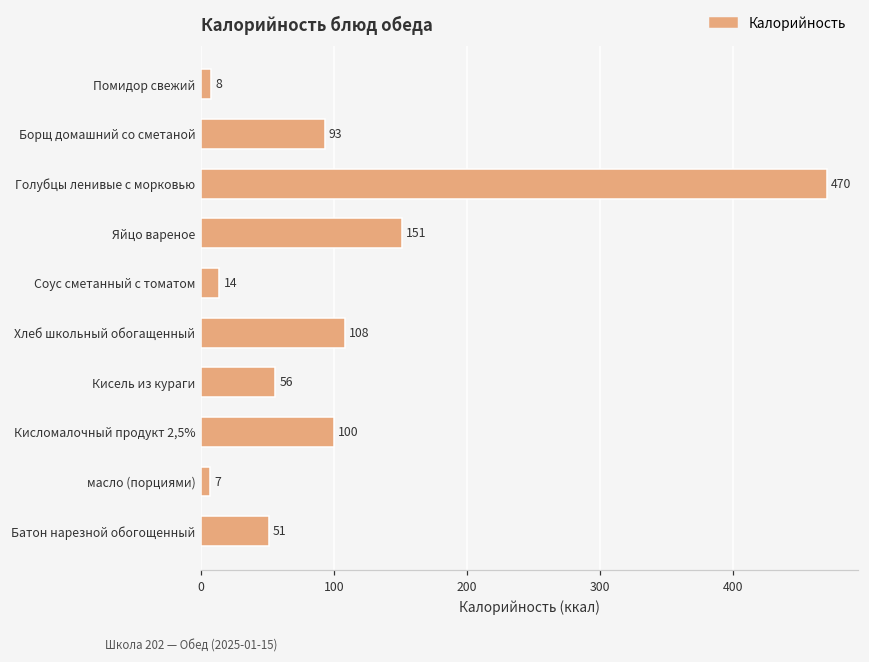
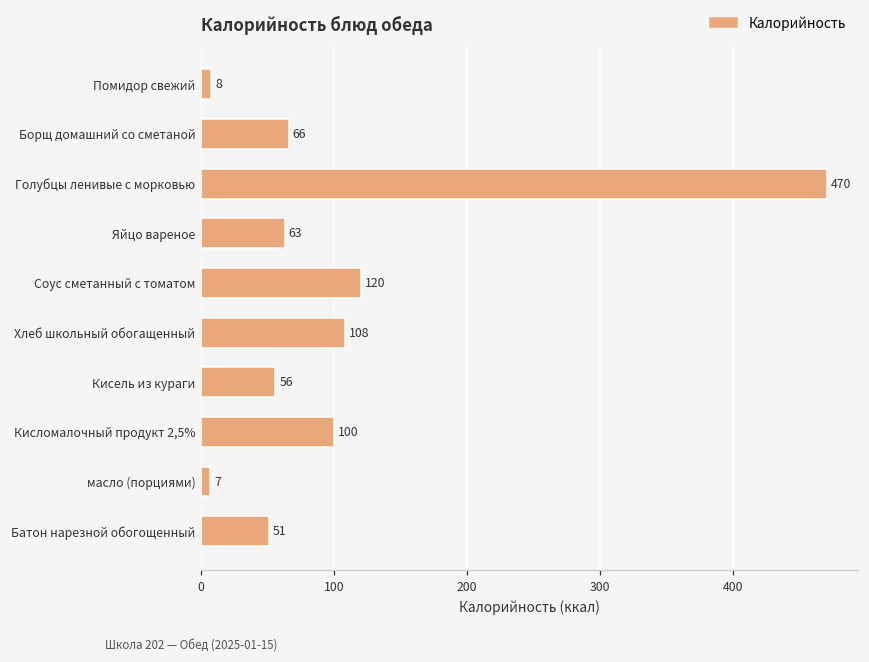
  {
    "Помидор свежий": 8,
-   "Борщ домашний со сметаной": 93,
+   "Борщ домашний со сметаной": 66,
    "Голубцы ленивые с морковью": 470,
-   "Яйцо вареное": 151,
-   "Соус сметанный с томатом": 14,
+   "Яйцо вареное": 63,
+   "Соус сметанный с томатом": 120,
    "Хлеб школьный обогащенный": 108,
    "Кисель из кураги": 56,
    "Кисломалочный продукт 2,5%": 100,
    "масло (порциями)": 7,
    "Батон нарезной обогощенный": 51
  }
